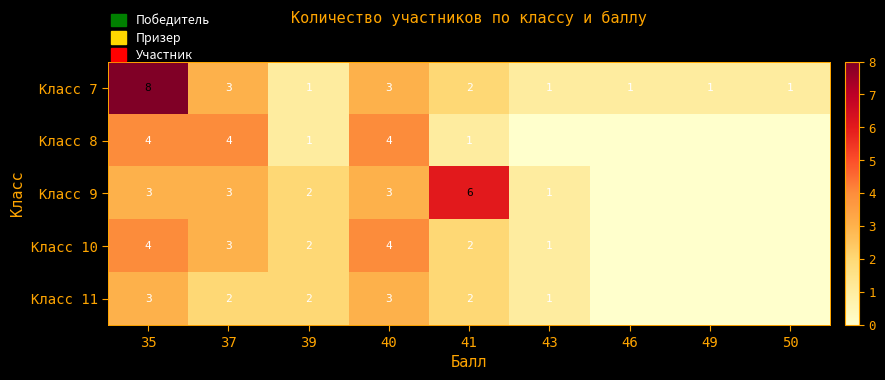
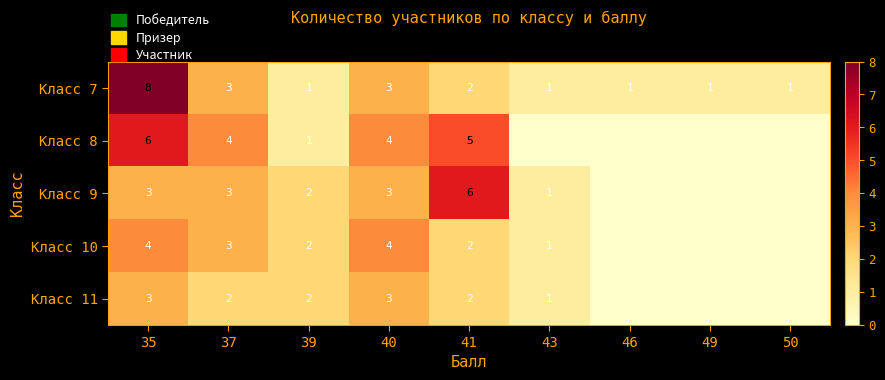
  {
    "Класс 7": {
      "35": 8,
      "37": 3,
      "39": 1,
      "40": 3,
      "41": 2,
      "43": 1,
      "46": 1,
      "49": 1,
      "50": 1
    },
    "Класс 8": {
-     "35": 4,
+     "35": 6,
      "37": 4,
      "39": 1,
      "40": 4,
-     "41": 1
+     "41": 5
    },
    "Класс 9": {
      "35": 3,
      "37": 3,
      "39": 2,
      "40": 3,
      "41": 6,
      "43": 1
    },
    "Класс 10": {
      "35": 4,
      "37": 3,
      "39": 2,
      "40": 4,
      "41": 2,
      "43": 1
    },
    "Класс 11": {
      "35": 3,
      "37": 2,
      "39": 2,
      "40": 3,
      "41": 2,
      "43": 1
    }
  }
